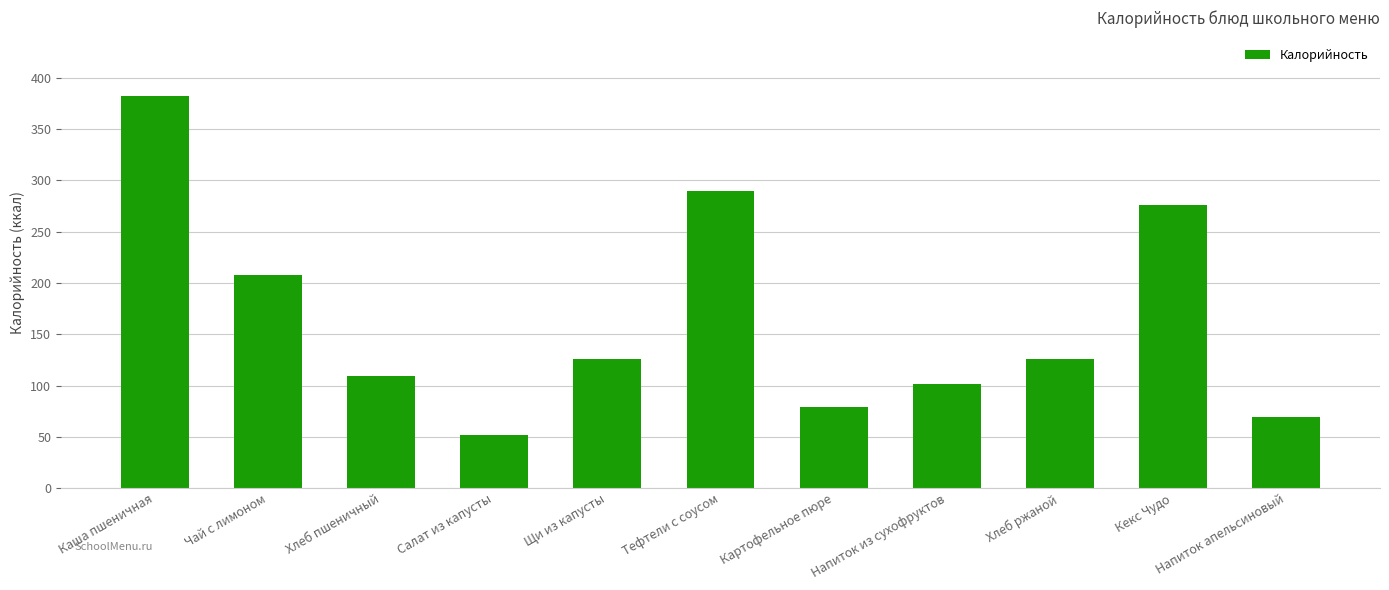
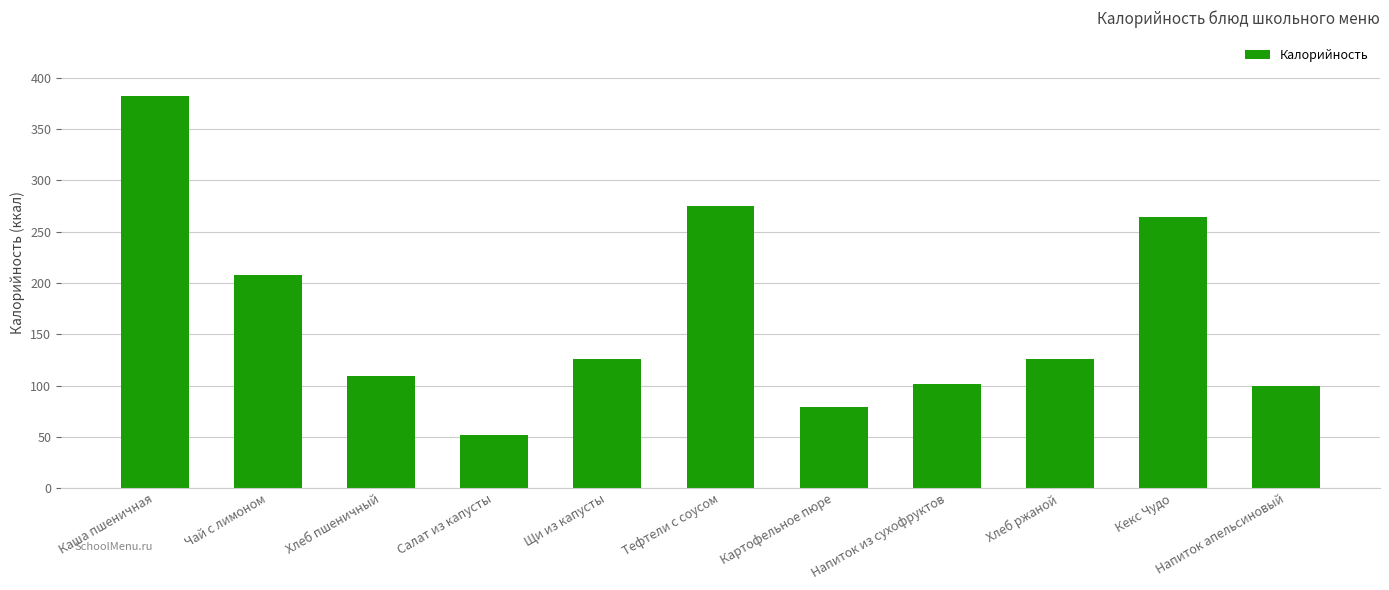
  {
    "Каша пшеничная": 382,
    "Чай с лимоном": 208,
    "Хлеб пшеничный": 109,
    "Салат из капусты": 52,
    "Щи из капусты": 126,
-   "Тефтели с соусом": 290,
+   "Тефтели с соусом": 275,
    "Картофельное пюре": 79,
    "Напиток из сухофруктов": 102,
    "Хлеб ржаной": 126,
-   "Кекс Чудо": 276,
-   "Напиток апельсиновый": 69
+   "Кекс Чудо": 264,
+   "Напиток апельсиновый": 100
  }
